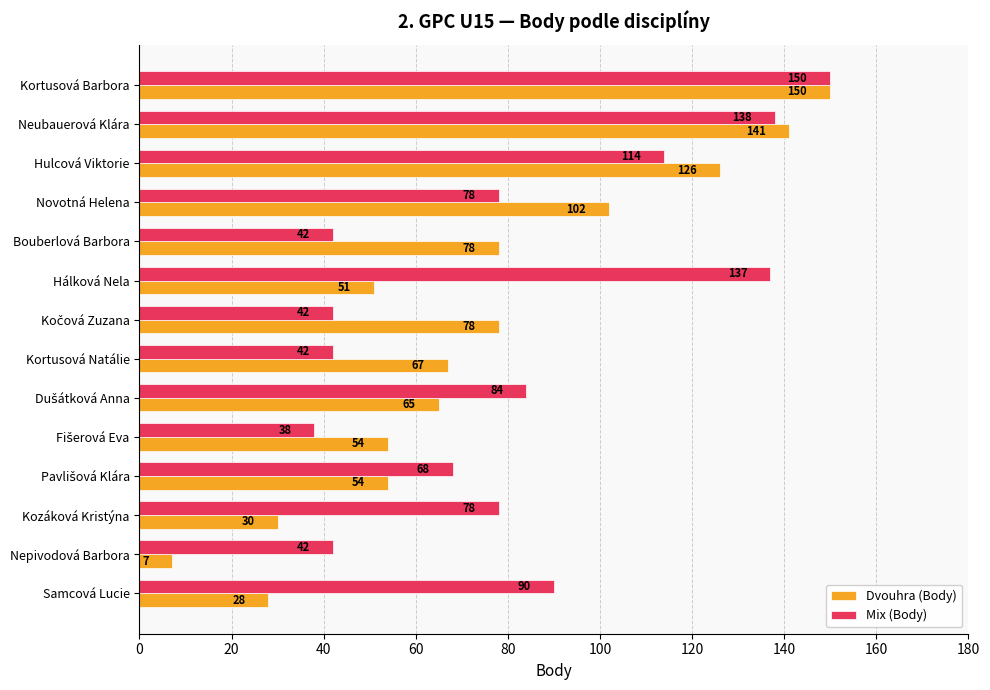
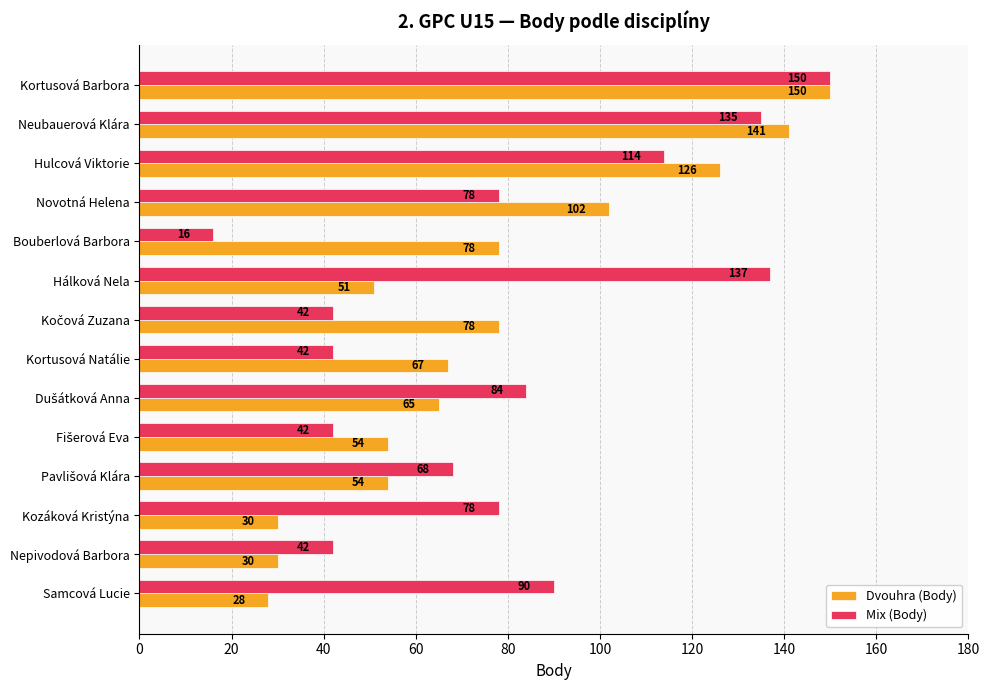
  {
    "Dvouhra (Body)": {
      "Kortusová Barbora": 150,
      "Neubauerová Klára": 141,
      "Hulcová Viktorie": 126,
      "Novotná Helena": 102,
      "Bouberlová Barbora": 78,
      "Hálková Nela": 51,
      "Kočová Zuzana": 78,
      "Kortusová Natálie": 67,
      "Dušátková Anna": 65,
      "Fišerová Eva": 54,
      "Pavlišová Klára": 54,
      "Kozáková Kristýna": 30,
-     "Nepivodová Barbora": 7,
+     "Nepivodová Barbora": 30,
      "Samcová Lucie": 28
    },
    "Mix (Body)": {
      "Kortusová Barbora": 150,
-     "Neubauerová Klára": 138,
+     "Neubauerová Klára": 135,
      "Hulcová Viktorie": 114,
      "Novotná Helena": 78,
-     "Bouberlová Barbora": 42,
+     "Bouberlová Barbora": 16,
      "Hálková Nela": 137,
      "Kočová Zuzana": 42,
      "Kortusová Natálie": 42,
      "Dušátková Anna": 84,
-     "Fišerová Eva": 38,
+     "Fišerová Eva": 42,
      "Pavlišová Klára": 68,
      "Kozáková Kristýna": 78,
      "Nepivodová Barbora": 42,
      "Samcová Lucie": 90
    }
  }
